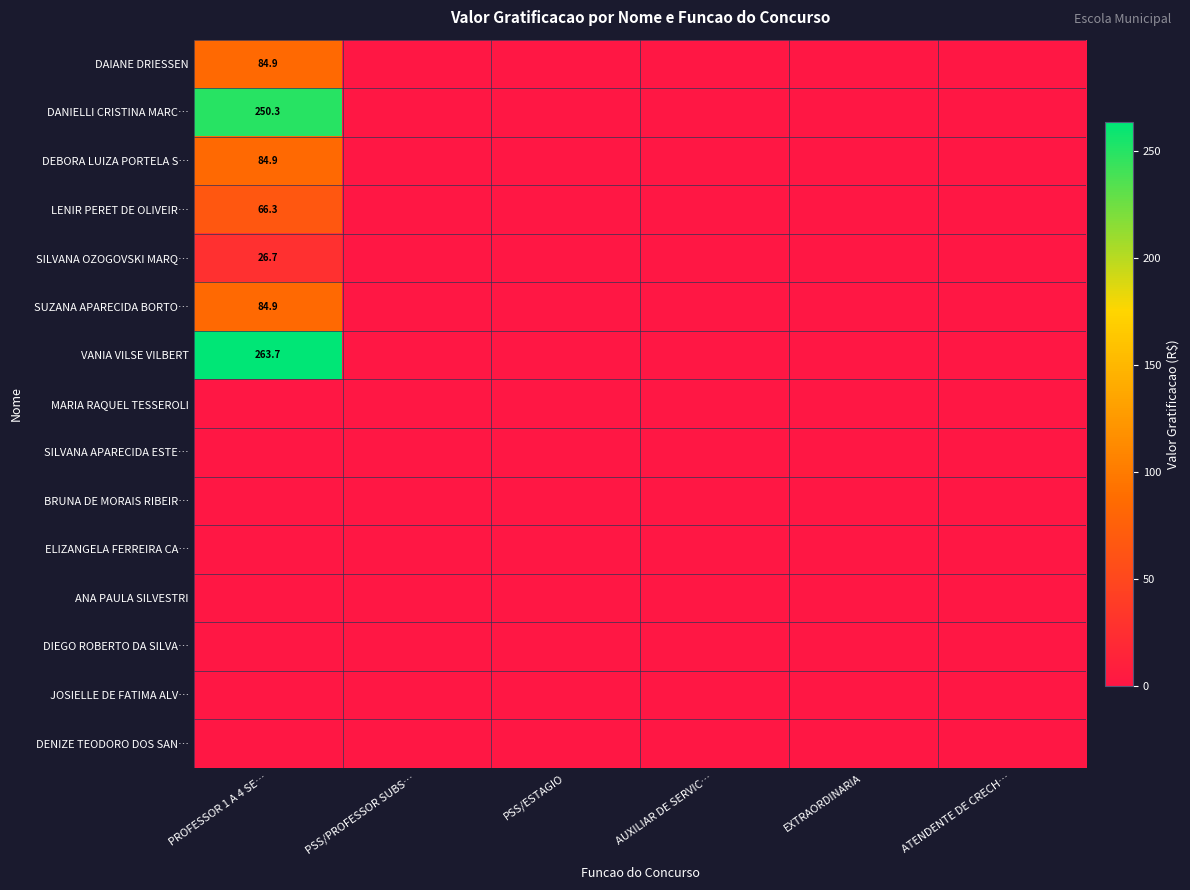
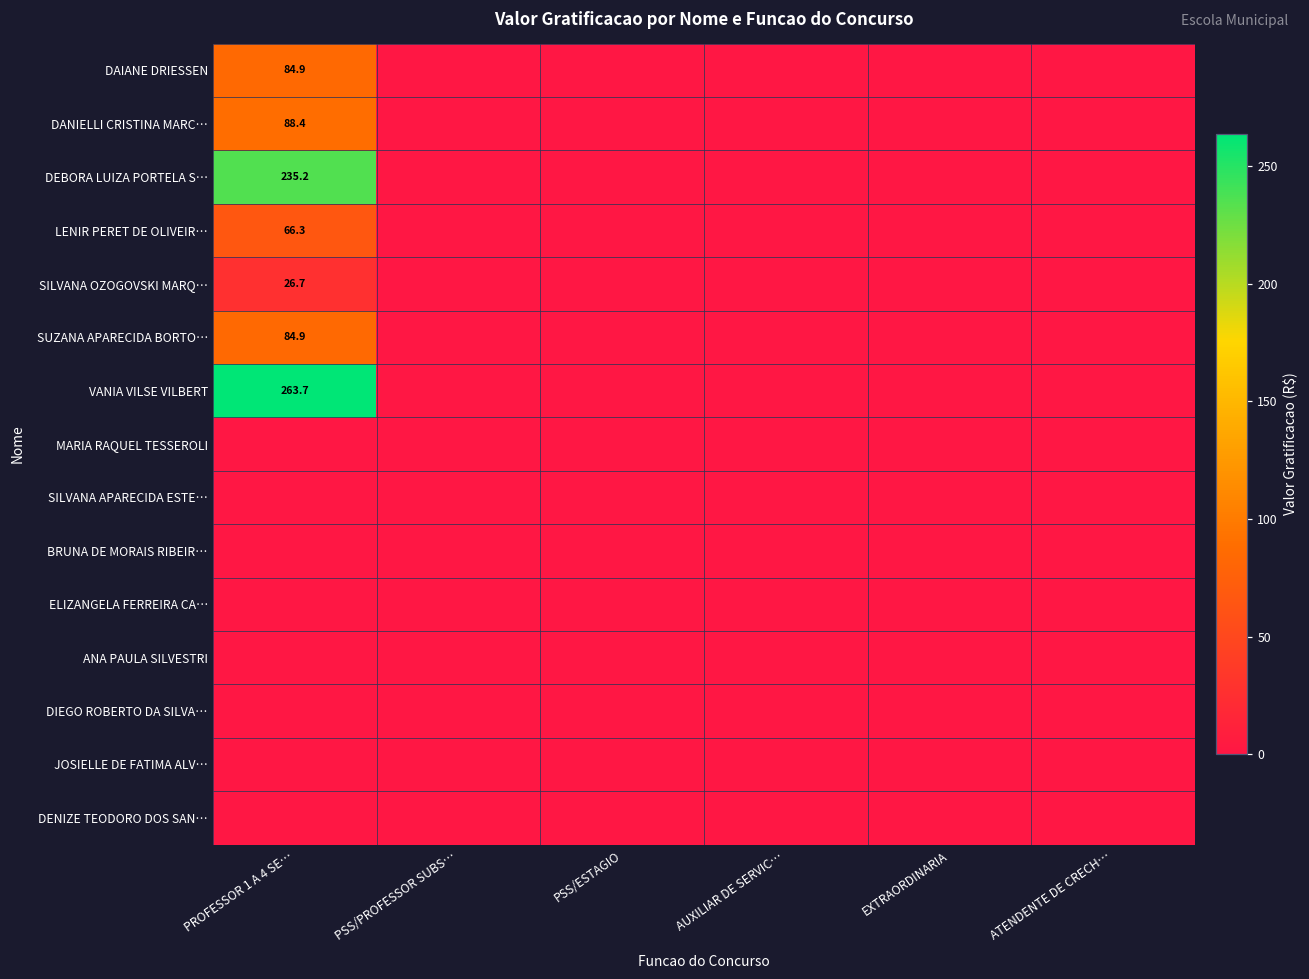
  {
    "DAIANE DRIESSEN": {
      "PROFESSOR 1 A 4 SE…": 84.9
    },
    "DANIELLI CRISTINA MARC…": {
-     "PROFESSOR 1 A 4 SE…": 250.3
+     "PROFESSOR 1 A 4 SE…": 88.4
    },
    "DEBORA LUIZA PORTELA S…": {
-     "PROFESSOR 1 A 4 SE…": 84.9
+     "PROFESSOR 1 A 4 SE…": 235.2
    },
    "LENIR PERET DE OLIVEIR…": {
      "PROFESSOR 1 A 4 SE…": 66.3
    },
    "SILVANA OZOGOVSKI MARQ…": {
      "PROFESSOR 1 A 4 SE…": 26.7
    },
    "SUZANA APARECIDA BORTO…": {
      "PROFESSOR 1 A 4 SE…": 84.9
    },
    "VANIA VILSE VILBERT": {
      "PROFESSOR 1 A 4 SE…": 263.7
    }
  }
